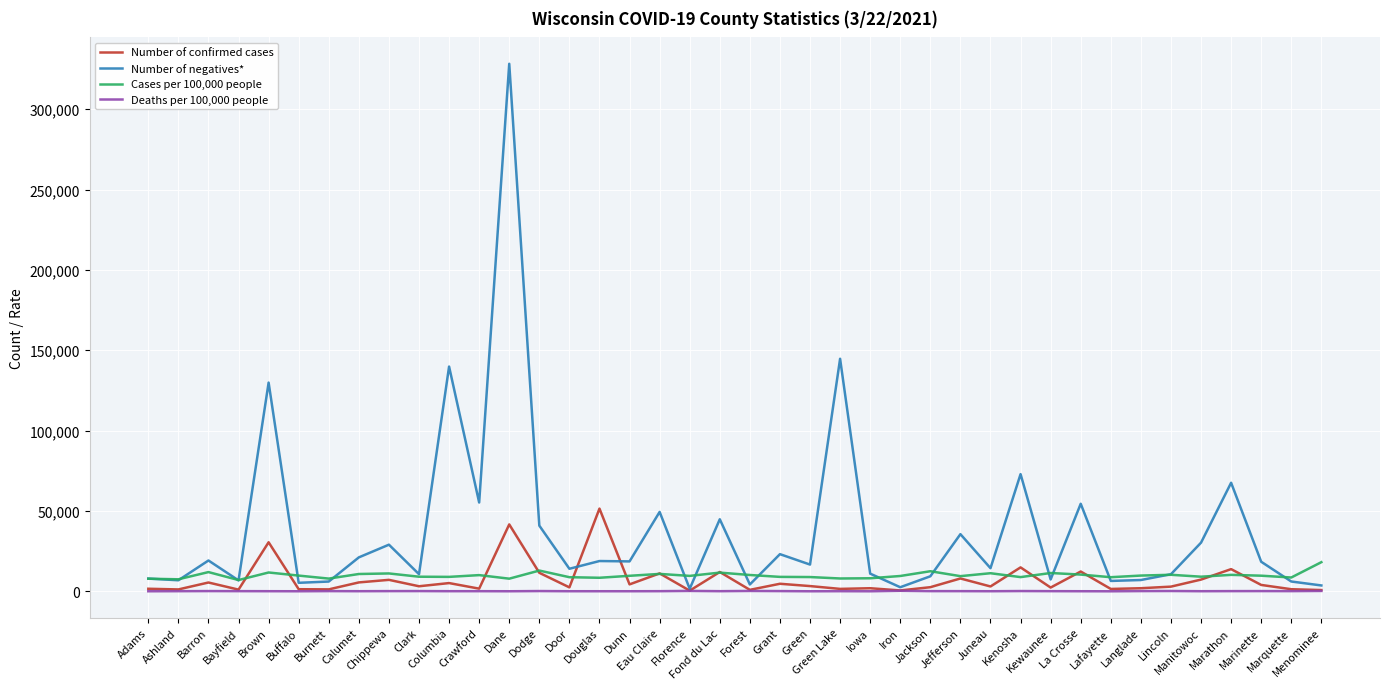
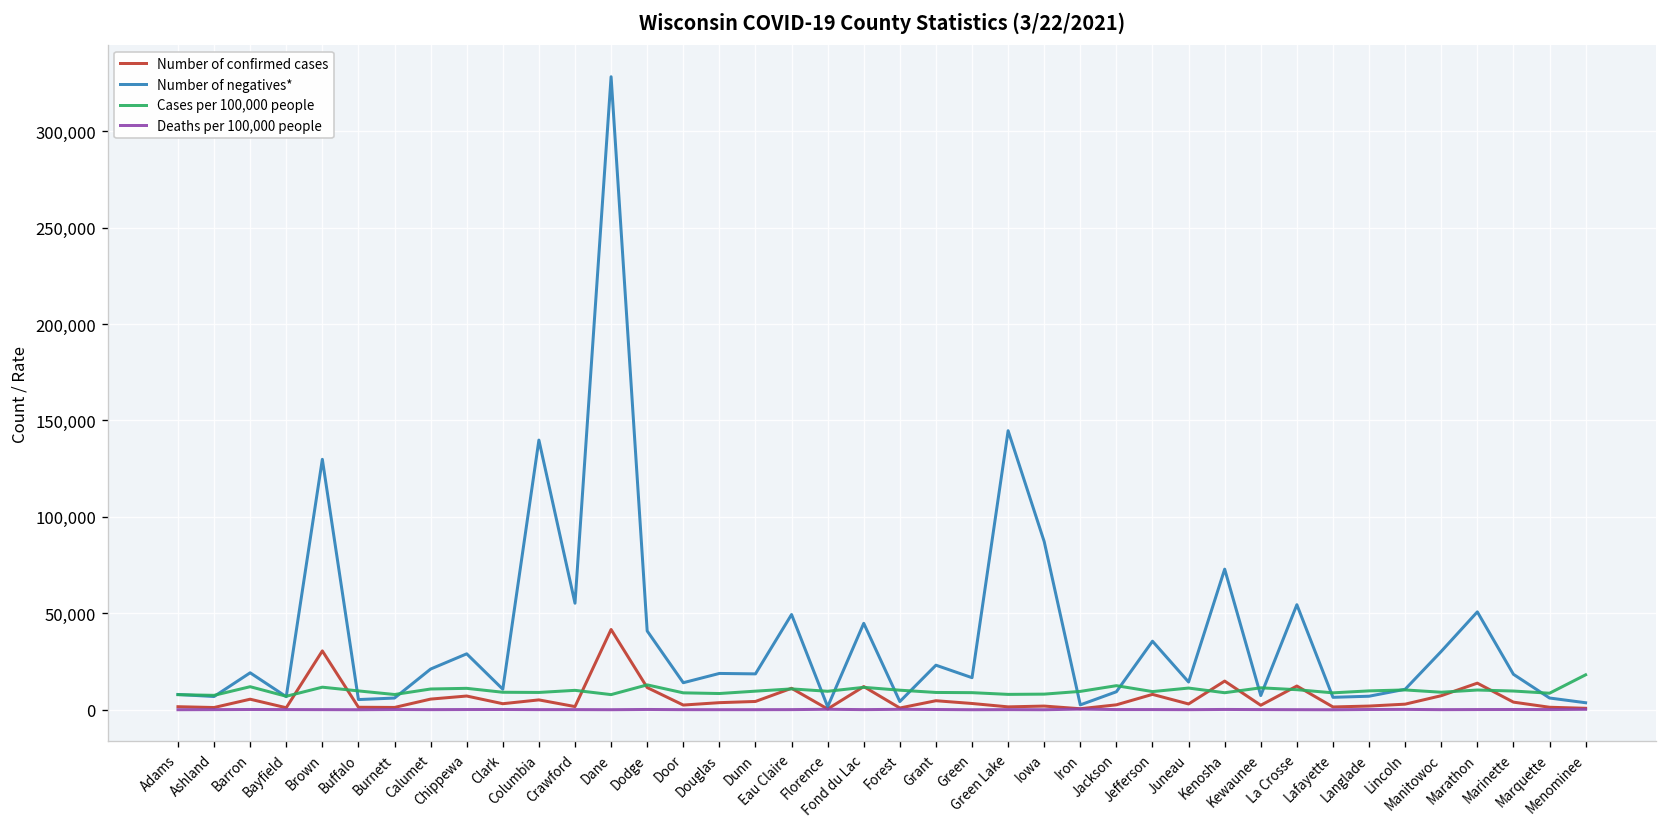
  {
    "Number of confirmed cases": {
      "Barron": "5,000",
      "Brown": "31,000",
      "Calumet": "6,000",
      "Chippewa": "7,000",
      "Clark": "3,000",
      "Columbia": "5,000",
      "Dane": "42,000",
      "Door": "2,000",
-     "Douglas": "51,000",
+     "Douglas": "4,000",
      "Dunn": "4,000",
      "Grant": "5,000",
      "Green": "3,000",
      "Iowa": "2,000",
      "Jackson": "3,000",
      "Juneau": "3,000",
      "Kenosha": "15,000",
      "Kewaunee": "2,000",
      "La Crosse": "12,000",
      "Langlade": "2,000",
      "Lincoln": "3,000",
      "Manitowoc": "7,000",
      "Marathon": "14,000",
      "Marinette": "4,000"
    },
    "Number of negatives*": {
      "Barron": "19,000",
      "Brown": "130,000",
      "Buffalo": "5,000",
      "Burnett": "6,000",
      "Calumet": "21,000",
      "Chippewa": "29,000",
      "Columbia": "140,000",
      "Crawford": "55,000",
      "Dane": "328,000",
      "Dodge": "41,000",
      "Door": "14,000",
      "Douglas": "19,000",
      "Dunn": "19,000",
      "Eau Claire": "49,000",
      "Fond du Lac": "45,000",
      "Forest": "4,000",
      "Grant": "23,000",
      "Green": "17,000",
      "Green Lake": "145,000",
-     "Iowa": "11,000",
+     "Iowa": "87,000",
      "Iron": "3,000",
      "Jackson": "9,000",
      "Jefferson": "36,000",
      "Juneau": "14,000",
      "Kenosha": "73,000",
      "Kewaunee": "7,000",
      "La Crosse": "54,000",
      "Lafayette": "6,000",
      "Langlade": "7,000",
      "Manitowoc": "30,000",
-     "Marathon": "68,000",
+     "Marathon": "51,000",
      "Marinette": "18,000",
      "Marquette": "6,000",
      "Menominee": "4,000"
    },
    "Cases per 100,000 people": {
      "Barron": "12,000",
      "Brown": "12,000",
      "Buffalo": "10,000",
      "Burnett": "8,000",
      "Calumet": "11,000",
      "Chippewa": "11,000",
      "Columbia": "9,000",
      "Crawford": "10,000",
      "Dane": "8,000",
      "Door": "9,000",
      "Douglas": "8,000",
      "Dunn": "10,000",
      "Florence": "10,000",
      "Forest": "10,000",
      "Grant": "9,000",
      "Green": "9,000",
      "Green Lake": "8,000",
      "Iowa": "8,000",
      "Iron": "10,000",
      "Jackson": "13,000",
      "Juneau": "11,000",
      "Kenosha": "9,000",
      "Kewaunee": "11,000",
      "La Crosse": "10,000",
      "Lafayette": "9,000",
      "Langlade": "10,000",
      "Manitowoc": "9,000",
      "Marathon": "10,000",
      "Marinette": "10,000",
      "Marquette": "9,000",
      "Menominee": "18,000"
    },
    "Deaths per 100,000 people": {
      "Barron": "0",
      "Brown": "0",
      "Calumet": "0",
      "Chippewa": "0",
      "Clark": "0",
      "Columbia": "0",
      "Dane": "0",
      "Dodge": "0",
      "Door": "0",
      "Douglas": "0",
      "Dunn": "0",
      "Eau Claire": "0",
      "Fond du Lac": "0",
      "Grant": "0",
      "Green": "0",
      "Iowa": "0",
      "Jackson": "0",
      "Jefferson": "0",
      "Juneau": "0",
      "Kenosha": "0",
      "Kewaunee": "0",
      "La Crosse": "0",
      "Langlade": "0",
      "Lincoln": "0",
      "Manitowoc": "0",
      "Marathon": "0",
      "Marinette": "0"
    }
  }
